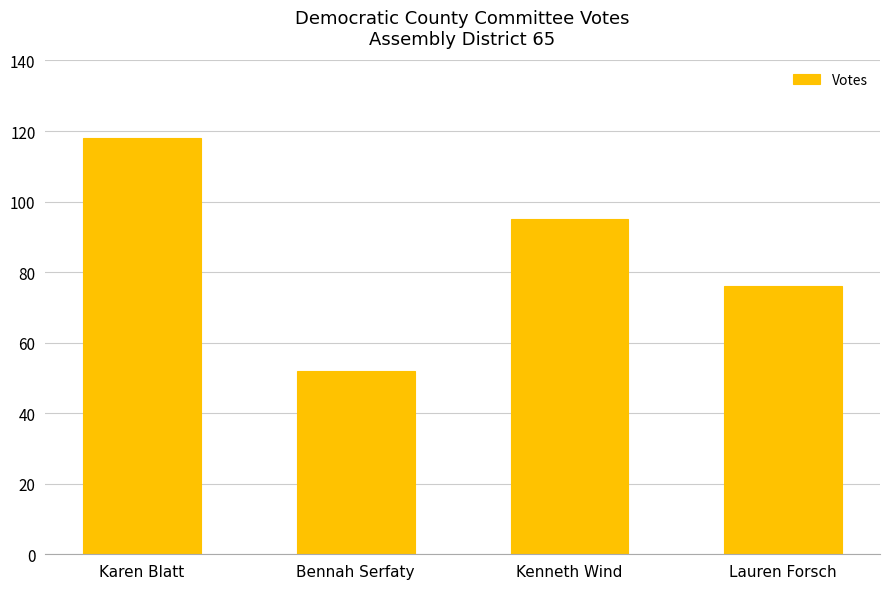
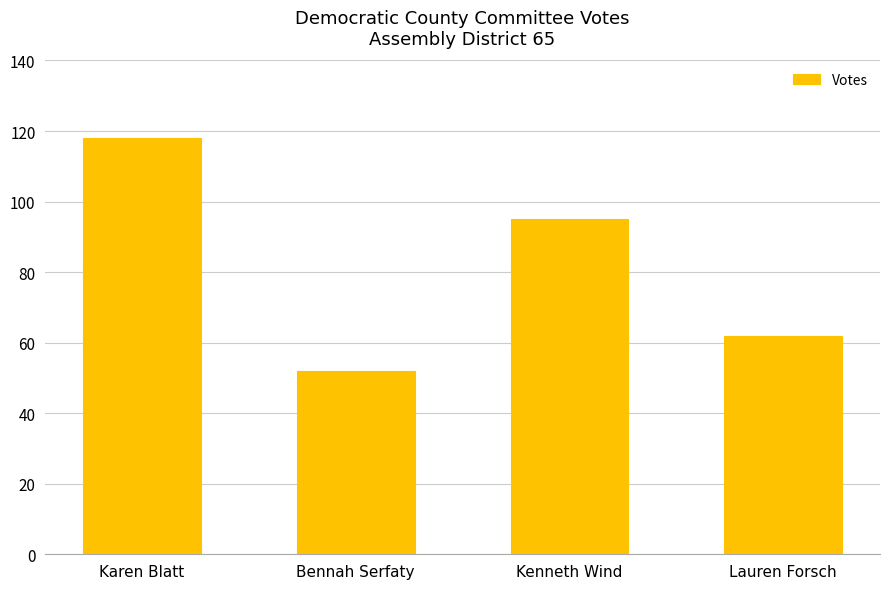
  {
    "Karen Blatt": 118,
    "Bennah Serfaty": 52,
    "Kenneth Wind": 95,
-   "Lauren Forsch": 76
+   "Lauren Forsch": 62
  }
